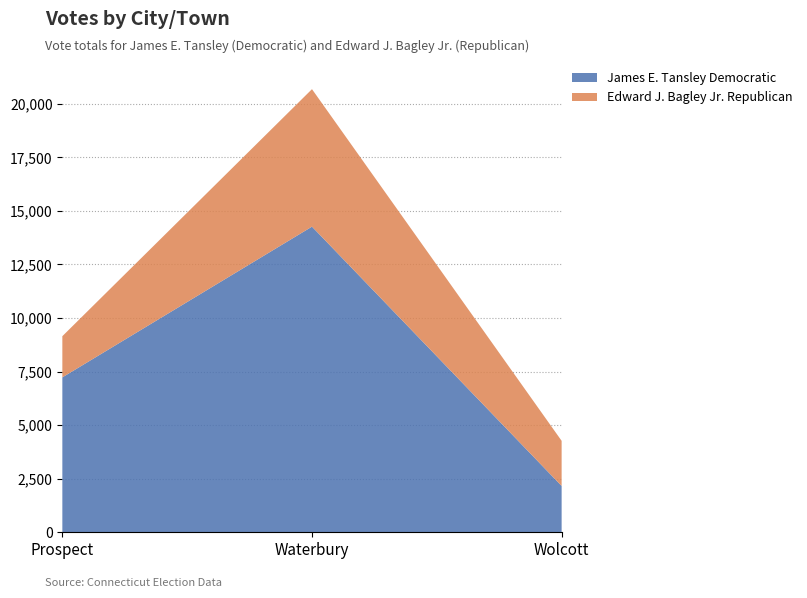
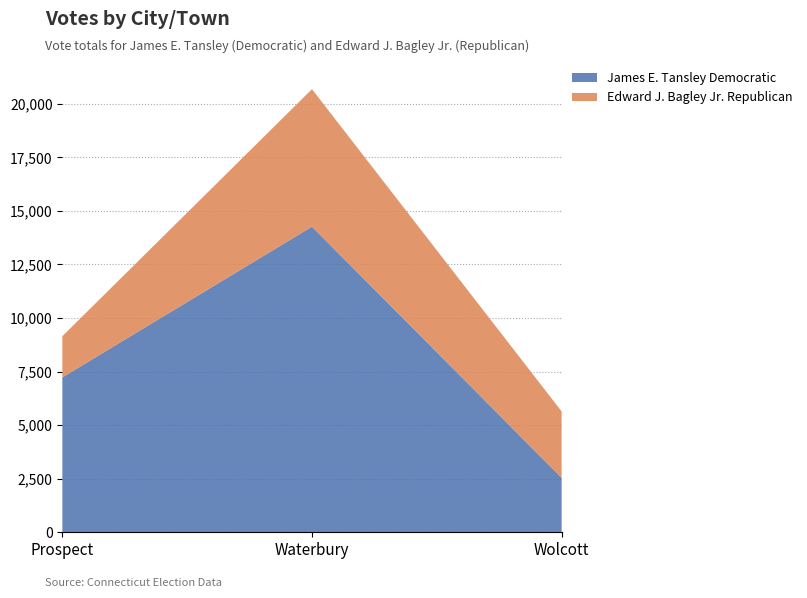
  {
    "James E. Tansley Democratic": {
      "Prospect": "7,200",
      "Waterbury": "14,300",
-     "Wolcott": "2,200"
+     "Wolcott": "2,500"
    },
    "Edward J. Bagley Jr. Republican": {
      "Prospect": "1,900",
      "Waterbury": "6,400",
-     "Wolcott": "2,100"
+     "Wolcott": "3,100"
    }
  }
